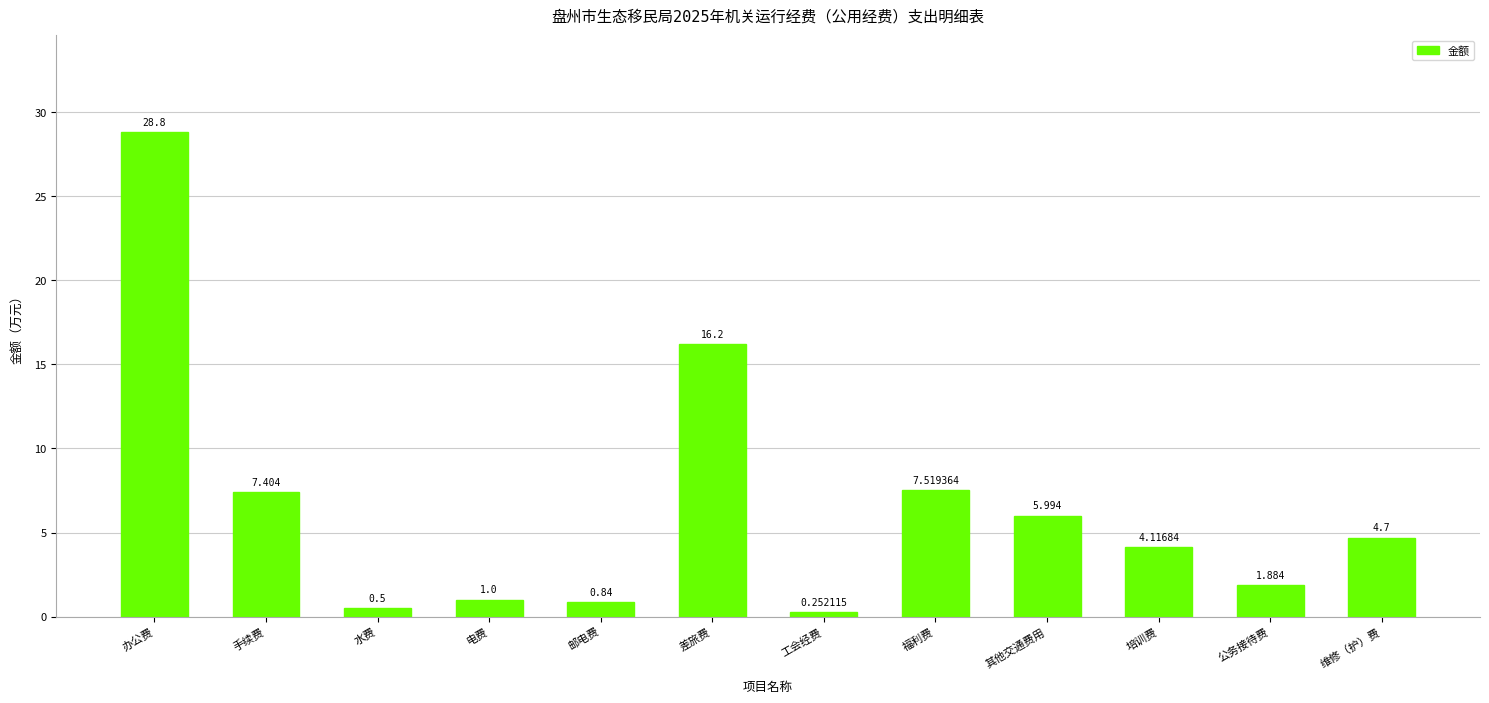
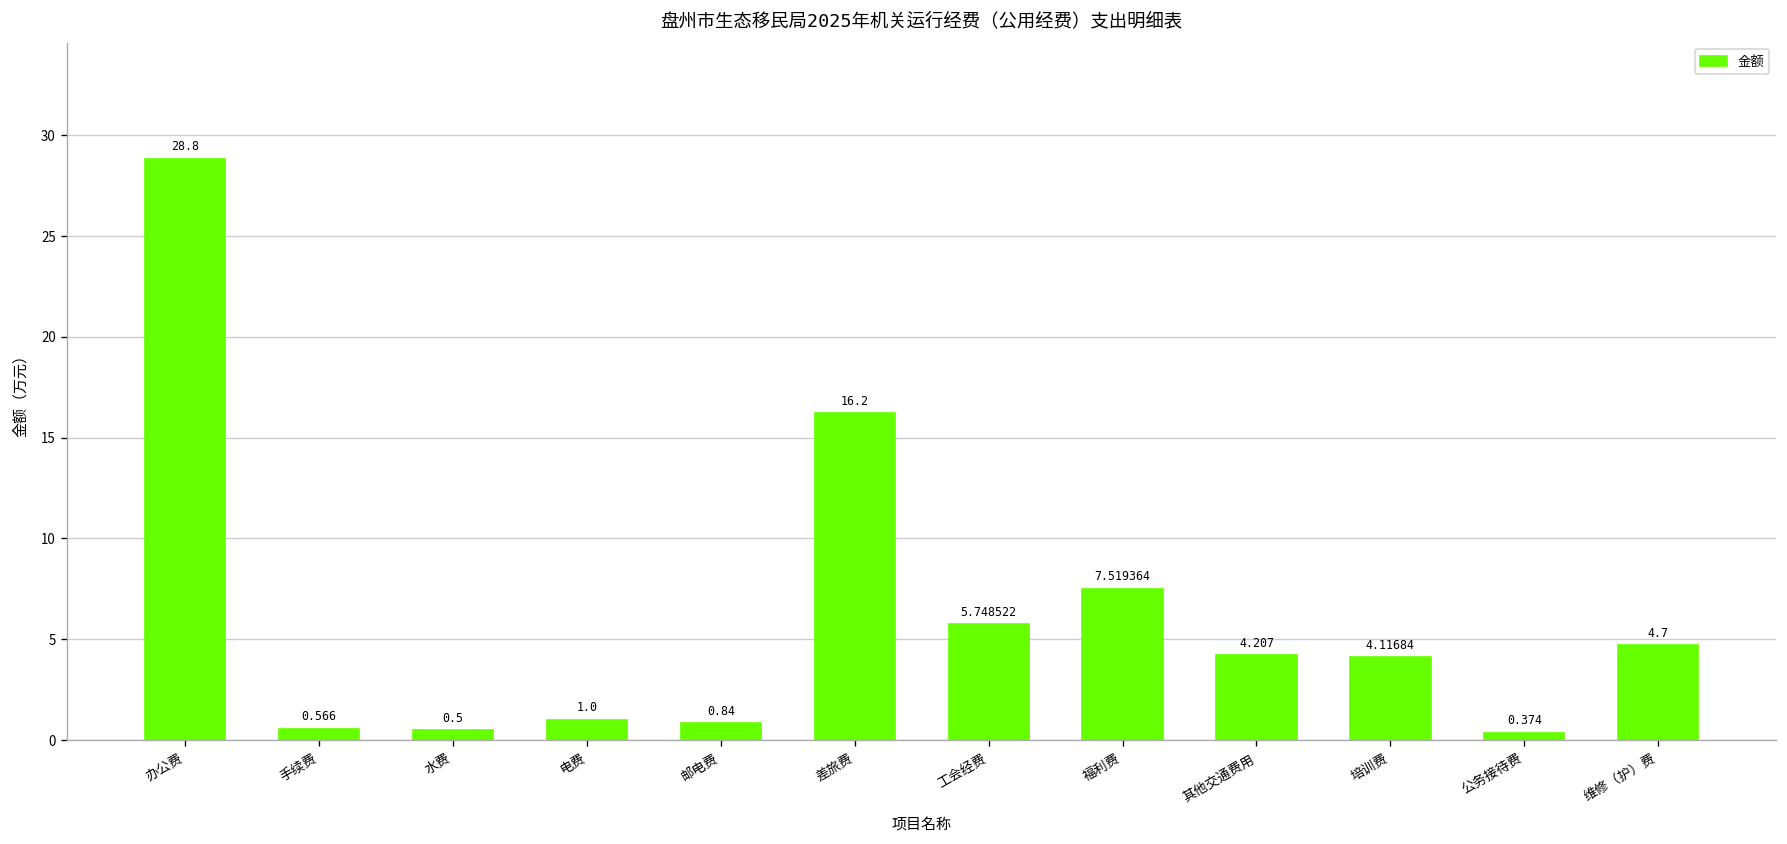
  {
    "办公费": 28.8,
-   "手续费": 7.404,
+   "手续费": 0.566,
    "水费": 0.5,
    "电费": 1.0,
    "邮电费": 0.84,
    "差旅费": 16.2,
-   "工会经费": 0.252115,
+   "工会经费": 5.748522,
    "福利费": 7.519364,
-   "其他交通费用": 5.994,
+   "其他交通费用": 4.207,
    "培训费": 4.11684,
-   "公务接待费": 1.884,
+   "公务接待费": 0.374,
    "维修（护）费": 4.7
  }
